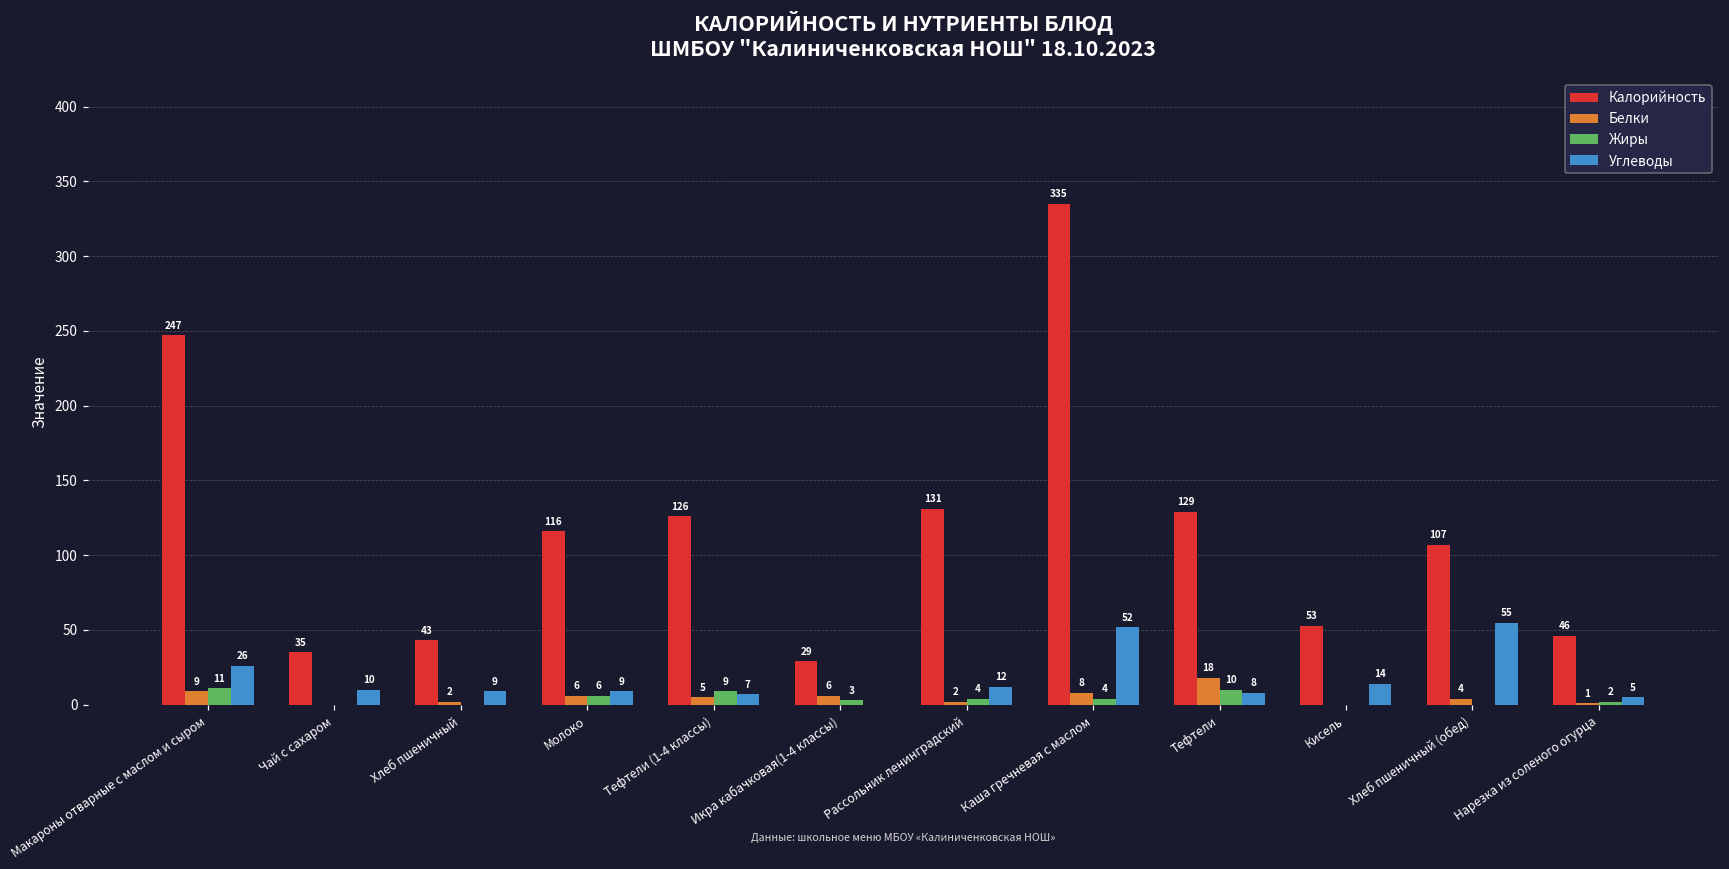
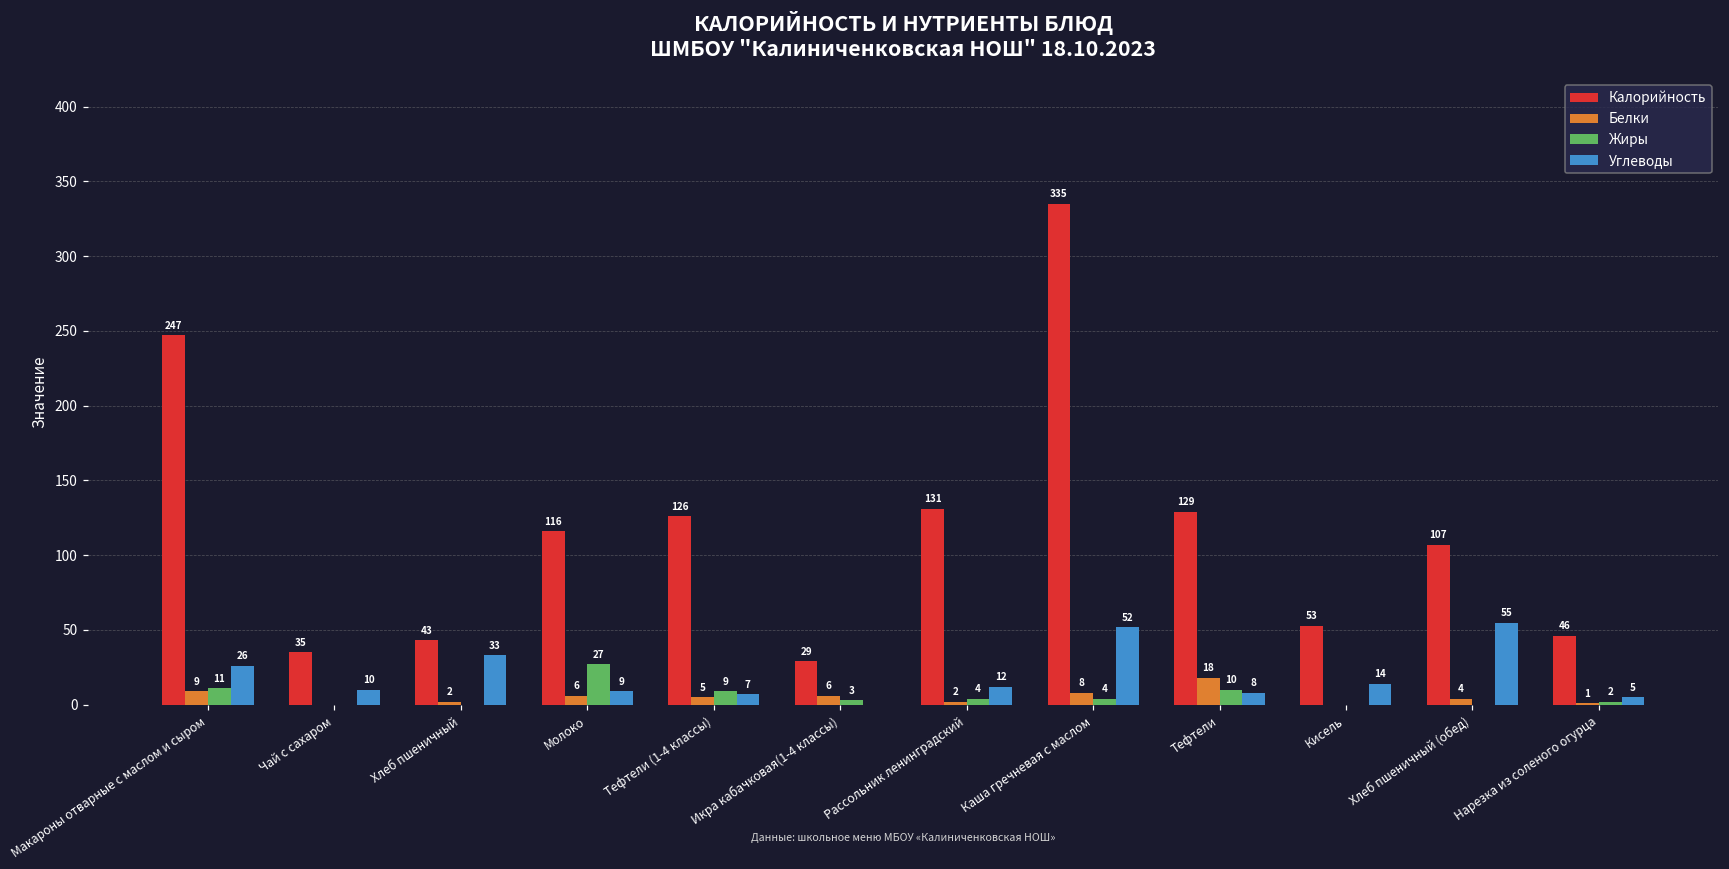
  {
    "Калорийность": {
      "Макароны отварные с маслом и сыром": 247,
      "Чай с сахаром": 35,
      "Хлеб пшеничный": 43,
      "Молоко": 116,
      "Тефтели (1-4 классы)": 126,
      "Икра кабачковая(1-4 классы)": 29,
      "Рассольник ленинградский": 131,
      "Каша гречневая с маслом": 335,
      "Тефтели": 129,
      "Кисель": 53,
      "Хлеб пшеничный (обед)": 107,
      "Нарезка из соленого огурца": 46
    },
    "Белки": {
      "Макароны отварные с маслом и сыром": 9,
      "Хлеб пшеничный": 2,
      "Молоко": 6,
      "Тефтели (1-4 классы)": 5,
      "Икра кабачковая(1-4 классы)": 6,
      "Рассольник ленинградский": 2,
      "Каша гречневая с маслом": 8,
      "Тефтели": 18,
      "Хлеб пшеничный (обед)": 4,
      "Нарезка из соленого огурца": 1
    },
    "Жиры": {
      "Макароны отварные с маслом и сыром": 11,
-     "Молоко": 6,
+     "Молоко": 27,
      "Тефтели (1-4 классы)": 9,
      "Икра кабачковая(1-4 классы)": 3,
      "Рассольник ленинградский": 4,
      "Каша гречневая с маслом": 4,
      "Тефтели": 10,
      "Нарезка из соленого огурца": 2
    },
    "Углеводы": {
      "Макароны отварные с маслом и сыром": 26,
      "Чай с сахаром": 10,
-     "Хлеб пшеничный": 9,
+     "Хлеб пшеничный": 33,
      "Молоко": 9,
      "Тефтели (1-4 классы)": 7,
      "Рассольник ленинградский": 12,
      "Каша гречневая с маслом": 52,
      "Тефтели": 8,
      "Кисель": 14,
      "Хлеб пшеничный (обед)": 55,
      "Нарезка из соленого огурца": 5
    }
  }
